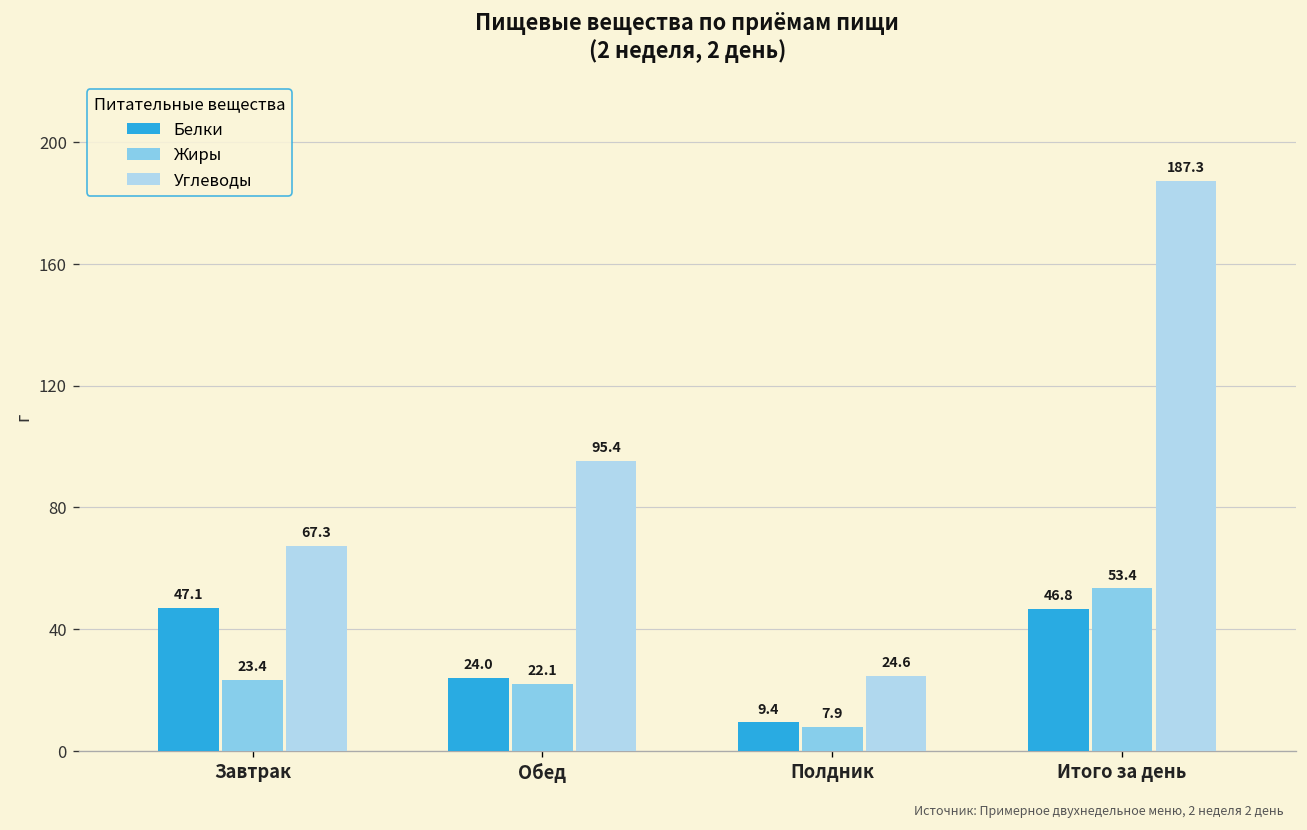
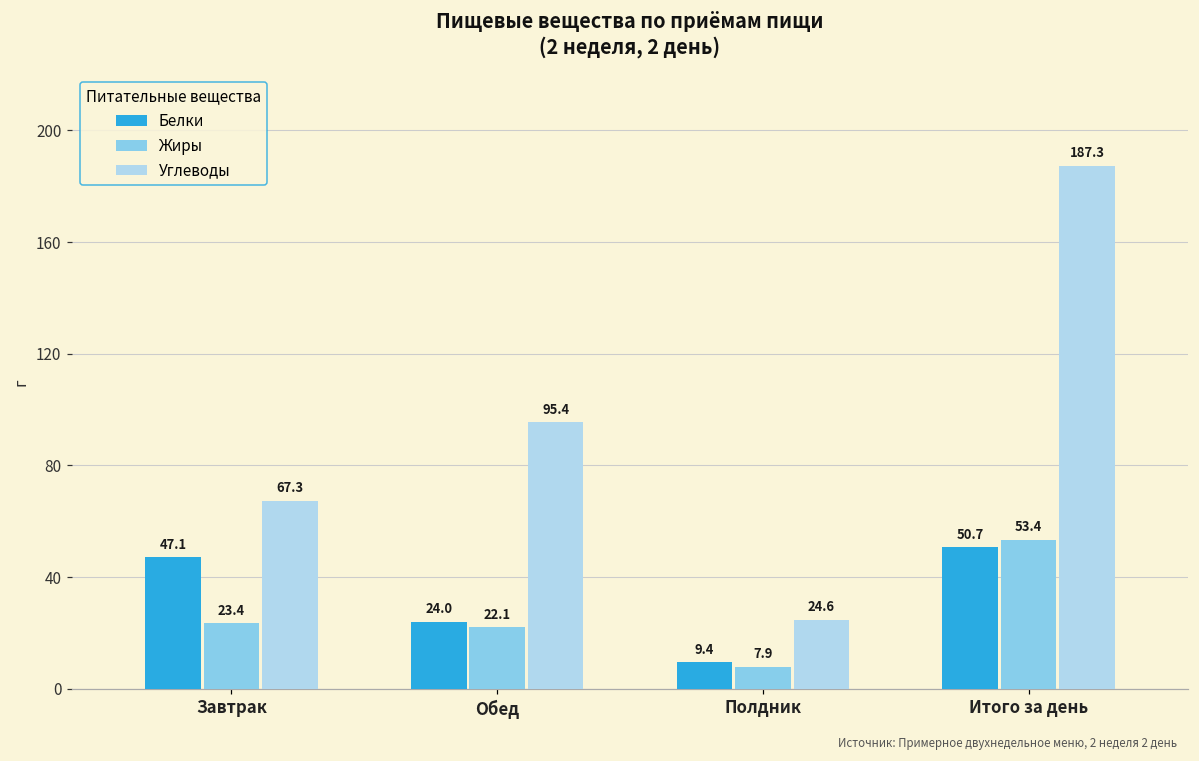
  {
    "Белки": {
      "Завтрак": 47.1,
      "Обед": 24.0,
      "Полдник": 9.4,
-     "Итого за день": 46.8
+     "Итого за день": 50.7
    }
  }
